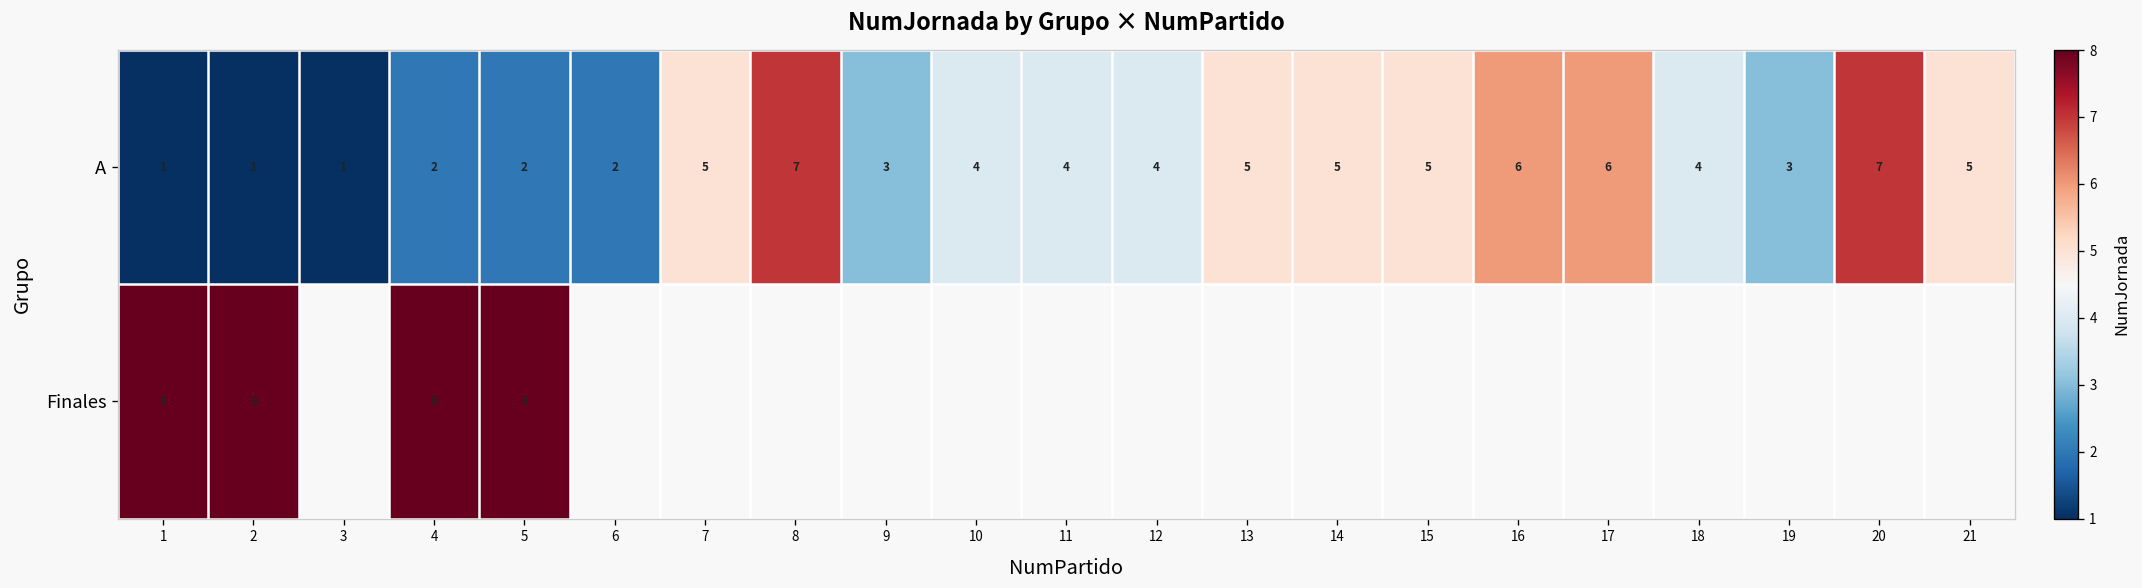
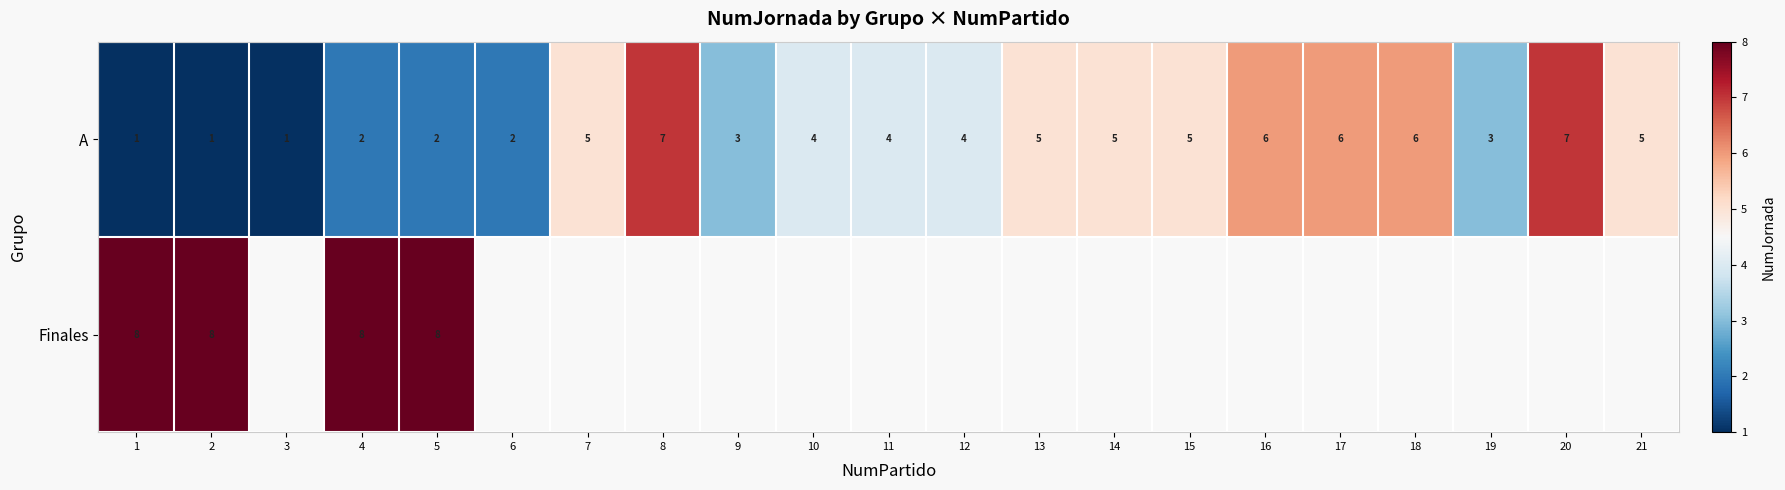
  {
    "A": {
      "1": 1,
      "2": 1,
      "3": 1,
      "4": 2,
      "5": 2,
      "6": 2,
      "7": 5,
      "8": 7,
      "9": 3,
      "10": 4,
      "11": 4,
      "12": 4,
      "13": 5,
      "14": 5,
      "15": 5,
      "16": 6,
      "17": 6,
-     "18": 4,
+     "18": 6,
      "19": 3,
      "20": 7,
      "21": 5
    },
    "Finales": {
      "1": 8,
      "2": 8,
      "4": 8,
      "5": 8
    }
  }
